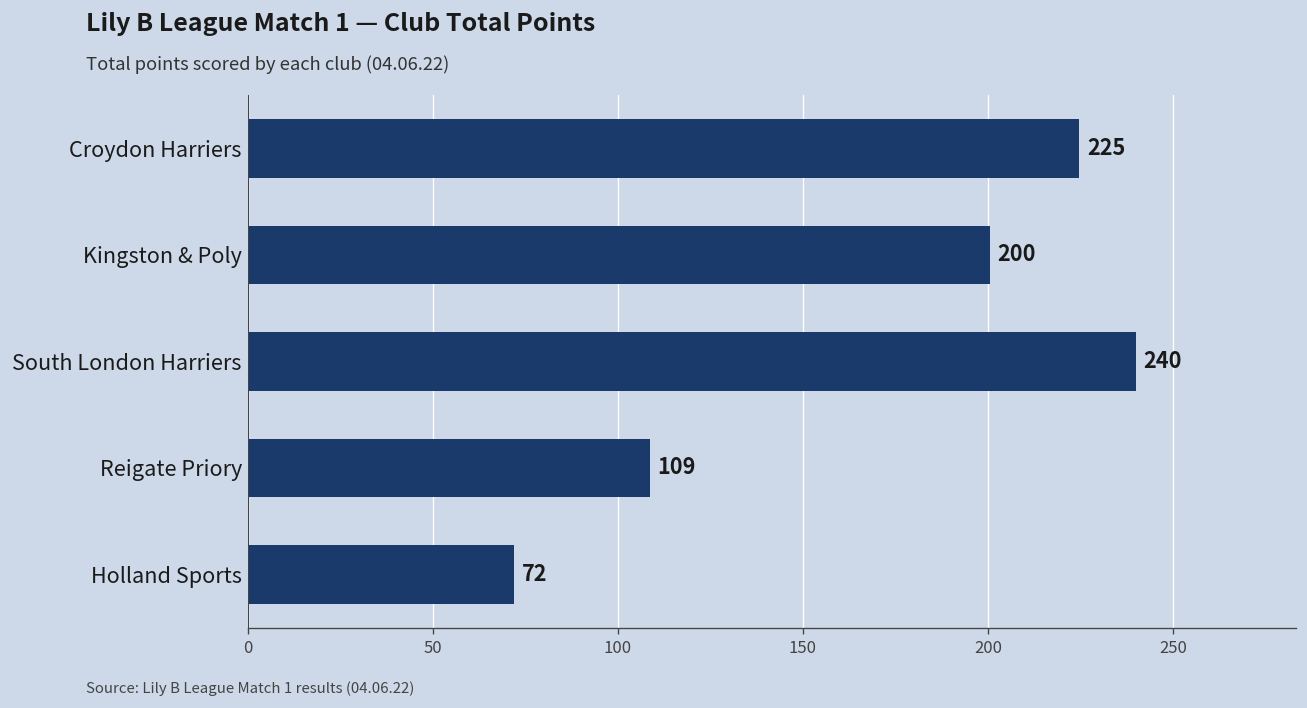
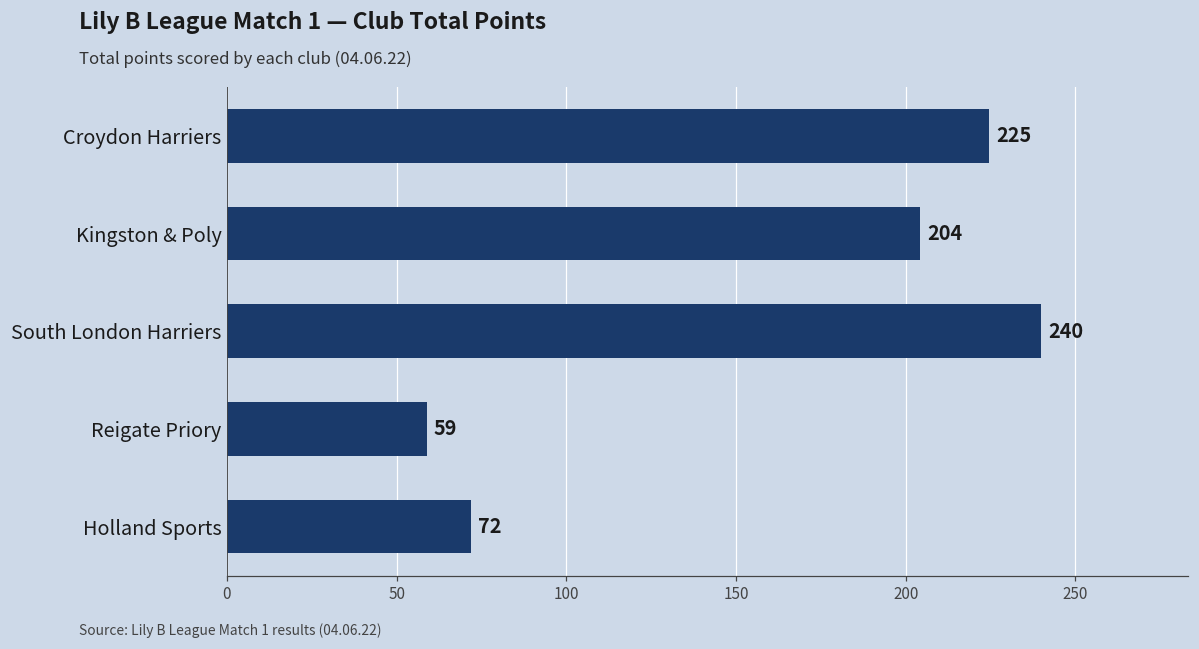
  {
    "Croydon Harriers": 225,
-   "Kingston & Poly": 200,
+   "Kingston & Poly": 204,
    "South London Harriers": 240,
-   "Reigate Priory": 109,
+   "Reigate Priory": 59,
    "Holland Sports": 72
  }
